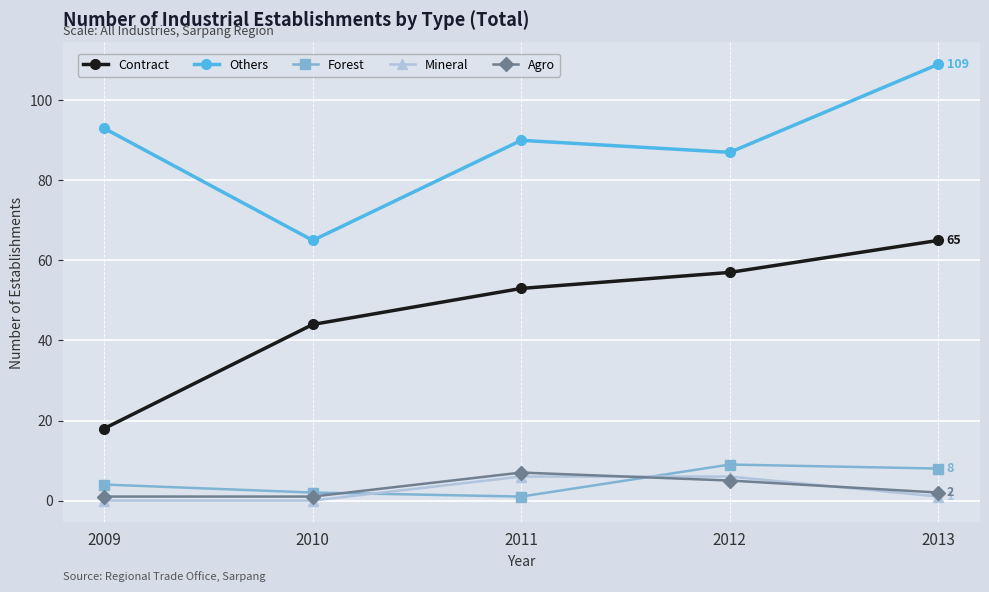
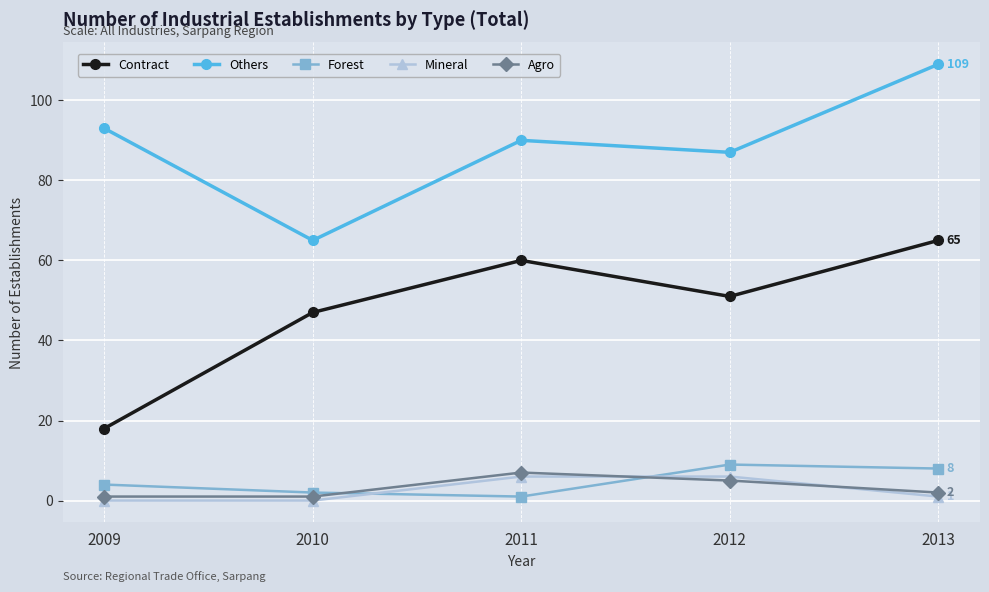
  {
    "Contract": {
      "2009": 18,
-     "2010": 44,
-     "2011": 53,
-     "2012": 57
+     "2010": 47,
+     "2011": 60,
+     "2012": 51
    },
    "Agro": {
      "2013": 2
    }
  }
